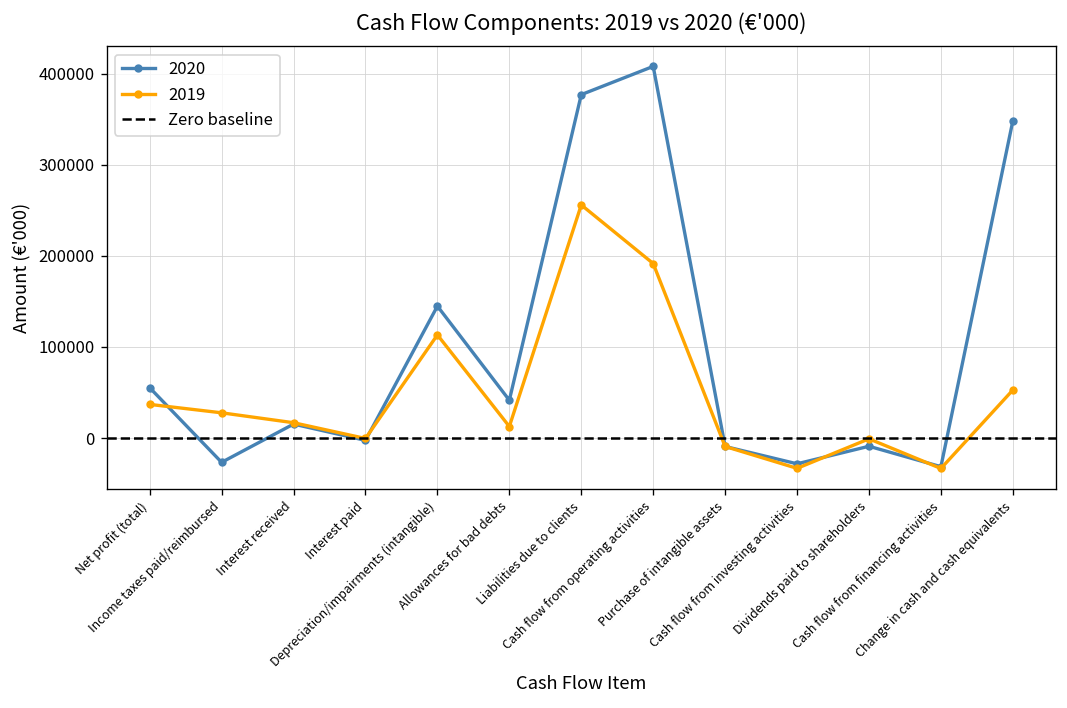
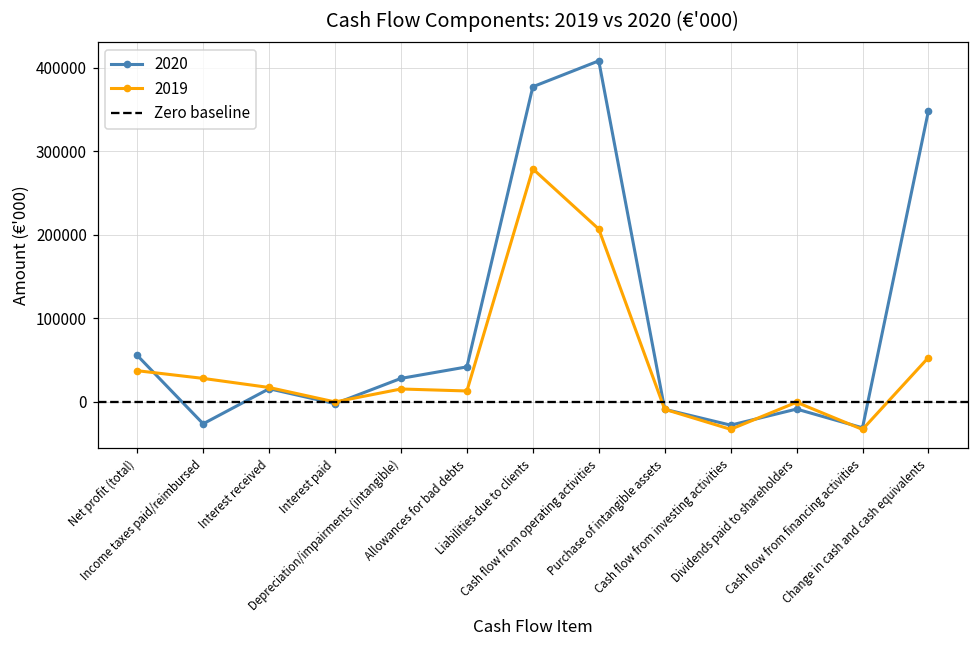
  {
    "2020": {
      "Net profit (total)": 60000,
      "Income taxes paid/reimbursed": -30000,
-     "Depreciation/impairments (intangible)": 140000,
+     "Depreciation/impairments (intangible)": 30000,
      "Allowances for bad debts": 40000,
      "Liabilities due to clients": 380000,
      "Cash flow from operating activities": 410000,
      "Cash flow from investing activities": -30000,
      "Dividends paid to shareholders": -10000,
      "Change in cash and cash equivalents": 350000
    },
    "2019": {
      "Net profit (total)": 40000,
      "Income taxes paid/reimbursed": 30000,
-     "Depreciation/impairments (intangible)": 110000,
+     "Depreciation/impairments (intangible)": 20000,
      "Allowances for bad debts": 10000,
-     "Liabilities due to clients": 260000,
-     "Cash flow from operating activities": 190000,
+     "Liabilities due to clients": 280000,
+     "Cash flow from operating activities": 210000,
      "Cash flow from investing activities": -30000,
      "Dividends paid to shareholders": 0,
      "Change in cash and cash equivalents": 50000
    }
  }
